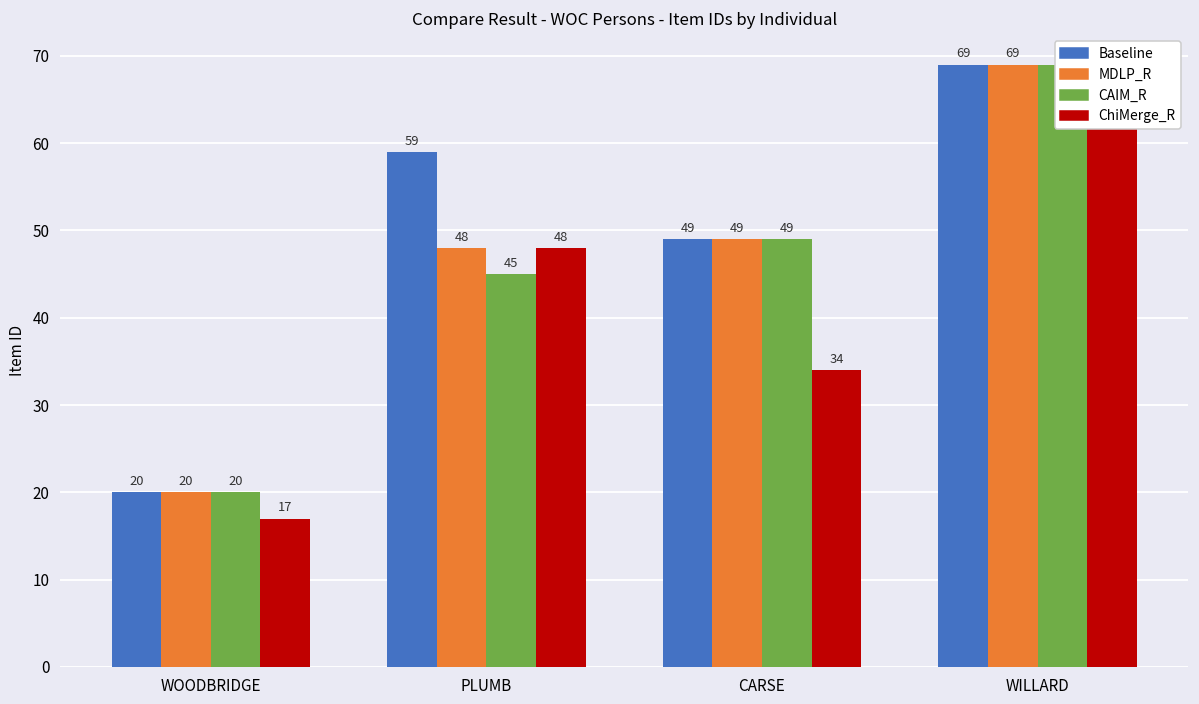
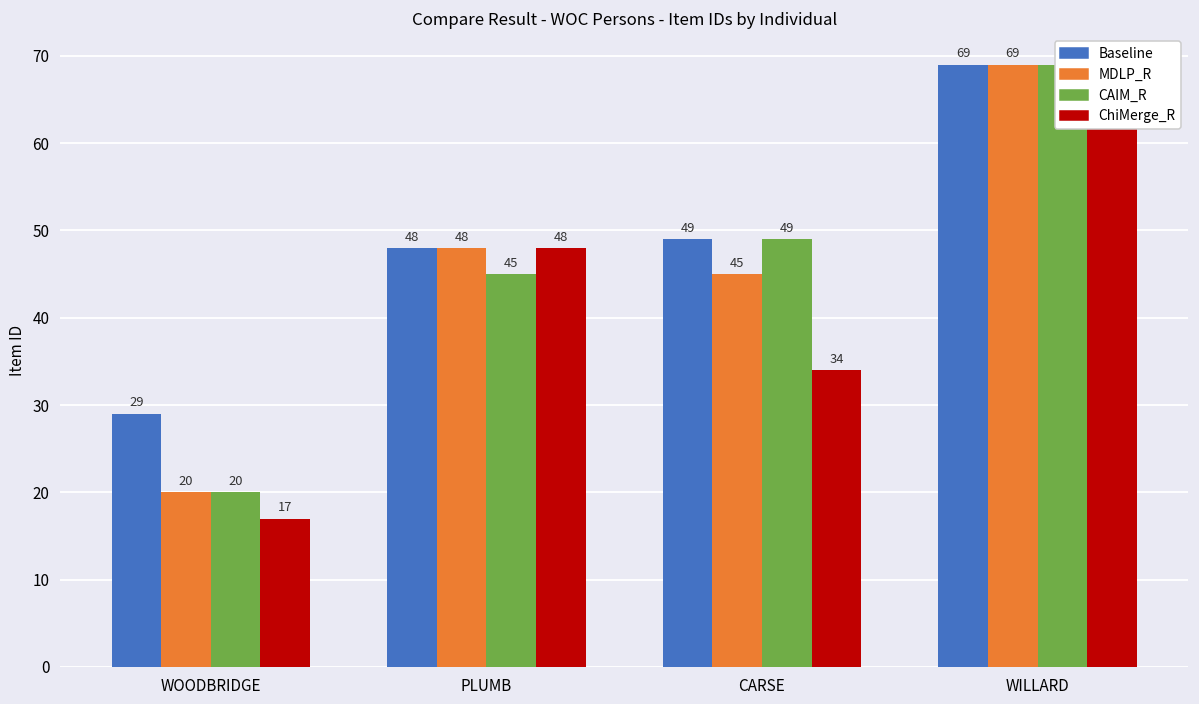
  {
    "Baseline": {
-     "WOODBRIDGE": 20,
-     "PLUMB": 59,
+     "WOODBRIDGE": 29,
+     "PLUMB": 48,
      "CARSE": 49,
      "WILLARD": 69
    },
    "MDLP_R": {
      "WOODBRIDGE": 20,
      "PLUMB": 48,
-     "CARSE": 49,
+     "CARSE": 45,
      "WILLARD": 69
    },
    "CAIM_R": {
      "WOODBRIDGE": 20,
      "PLUMB": 45,
      "CARSE": 49
    },
    "ChiMerge_R": {
      "WOODBRIDGE": 17,
      "PLUMB": 48,
      "CARSE": 34
    }
  }
